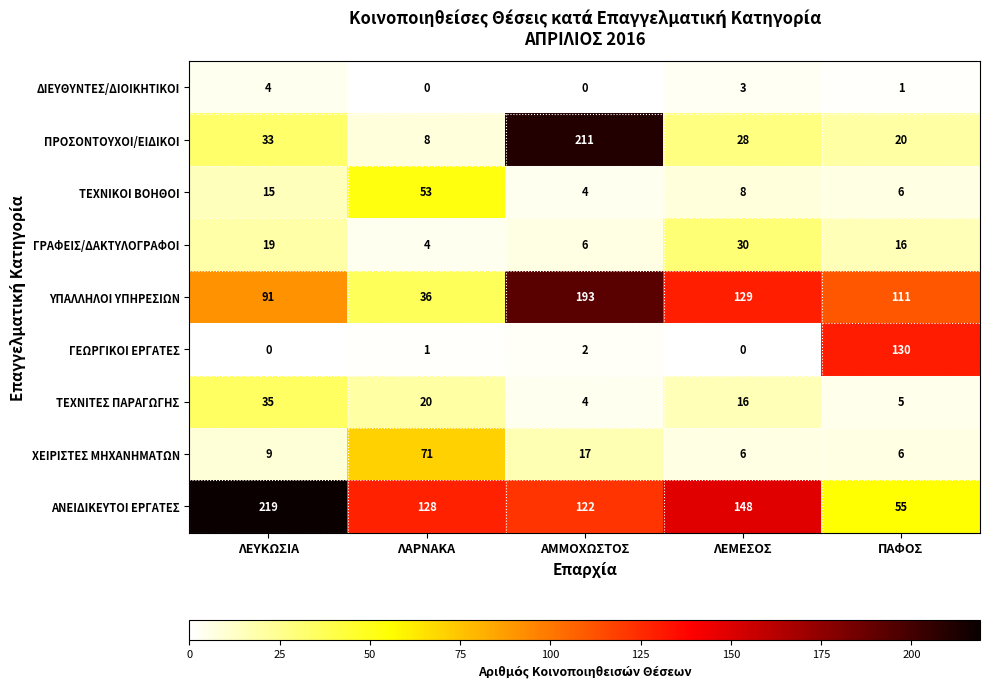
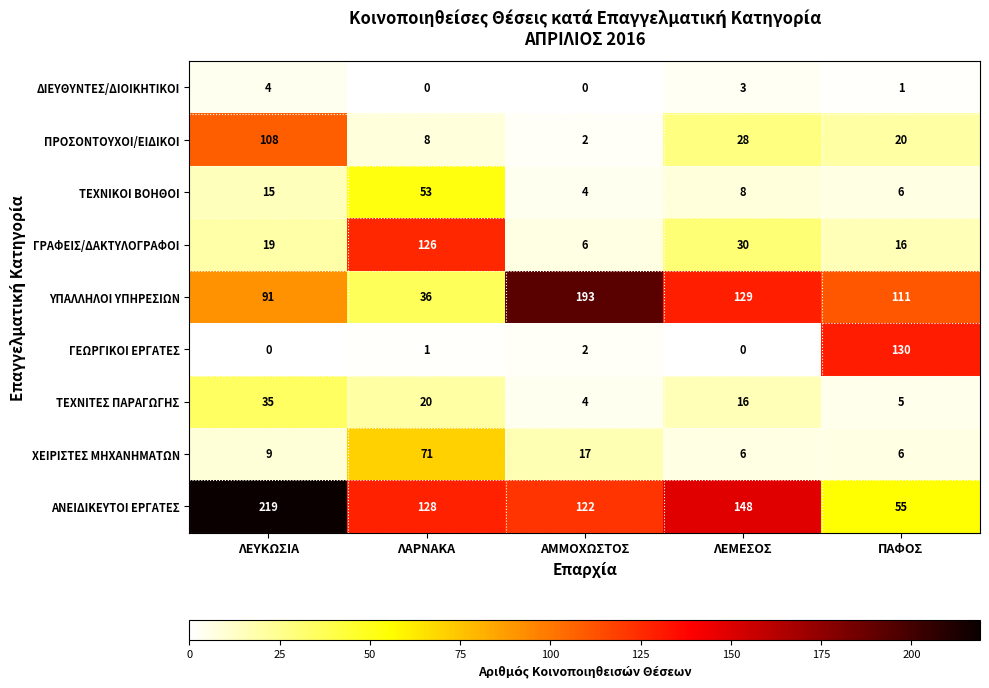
  {
    "ΔΙΕΥΘΥΝΤΕΣ/ΔΙΟΙΚΗΤΙΚΟΙ": {
      "ΛΕΥΚΩΣΙΑ": 4,
      "ΛΑΡΝΑΚΑ": 0,
      "ΑΜΜΟΧΩΣΤΟΣ": 0,
      "ΛΕΜΕΣΟΣ": 3,
      "ΠΑΦΟΣ": 1
    },
    "ΠΡΟΣΟΝΤΟΥΧΟΙ/ΕΙΔΙΚΟΙ": {
-     "ΛΕΥΚΩΣΙΑ": 33,
+     "ΛΕΥΚΩΣΙΑ": 108,
      "ΛΑΡΝΑΚΑ": 8,
-     "ΑΜΜΟΧΩΣΤΟΣ": 211,
+     "ΑΜΜΟΧΩΣΤΟΣ": 2,
      "ΛΕΜΕΣΟΣ": 28,
      "ΠΑΦΟΣ": 20
    },
    "ΤΕΧΝΙΚΟΙ ΒΟΗΘΟΙ": {
      "ΛΕΥΚΩΣΙΑ": 15,
      "ΛΑΡΝΑΚΑ": 53,
      "ΑΜΜΟΧΩΣΤΟΣ": 4,
      "ΛΕΜΕΣΟΣ": 8,
      "ΠΑΦΟΣ": 6
    },
    "ΓΡΑΦΕΙΣ/ΔΑΚΤΥΛΟΓΡΑΦΟΙ": {
      "ΛΕΥΚΩΣΙΑ": 19,
-     "ΛΑΡΝΑΚΑ": 4,
+     "ΛΑΡΝΑΚΑ": 126,
      "ΑΜΜΟΧΩΣΤΟΣ": 6,
      "ΛΕΜΕΣΟΣ": 30,
      "ΠΑΦΟΣ": 16
    },
    "ΥΠΑΛΛΗΛΟΙ ΥΠΗΡΕΣΙΩΝ": {
      "ΛΕΥΚΩΣΙΑ": 91,
      "ΛΑΡΝΑΚΑ": 36,
      "ΑΜΜΟΧΩΣΤΟΣ": 193,
      "ΛΕΜΕΣΟΣ": 129,
      "ΠΑΦΟΣ": 111
    },
    "ΓΕΩΡΓΙΚΟΙ ΕΡΓΑΤΕΣ": {
      "ΛΕΥΚΩΣΙΑ": 0,
      "ΛΑΡΝΑΚΑ": 1,
      "ΑΜΜΟΧΩΣΤΟΣ": 2,
      "ΛΕΜΕΣΟΣ": 0,
      "ΠΑΦΟΣ": 130
    },
    "ΤΕΧΝΙΤΕΣ ΠΑΡΑΓΩΓΗΣ": {
      "ΛΕΥΚΩΣΙΑ": 35,
      "ΛΑΡΝΑΚΑ": 20,
      "ΑΜΜΟΧΩΣΤΟΣ": 4,
      "ΛΕΜΕΣΟΣ": 16,
      "ΠΑΦΟΣ": 5
    },
    "ΧΕΙΡΙΣΤΕΣ ΜΗΧΑΝΗΜΑΤΩΝ": {
      "ΛΕΥΚΩΣΙΑ": 9,
      "ΛΑΡΝΑΚΑ": 71,
      "ΑΜΜΟΧΩΣΤΟΣ": 17,
      "ΛΕΜΕΣΟΣ": 6,
      "ΠΑΦΟΣ": 6
    },
    "ΑΝΕΙΔΙΚΕΥΤΟΙ ΕΡΓΑΤΕΣ": {
      "ΛΕΥΚΩΣΙΑ": 219,
      "ΛΑΡΝΑΚΑ": 128,
      "ΑΜΜΟΧΩΣΤΟΣ": 122,
      "ΛΕΜΕΣΟΣ": 148,
      "ΠΑΦΟΣ": 55
    }
  }
